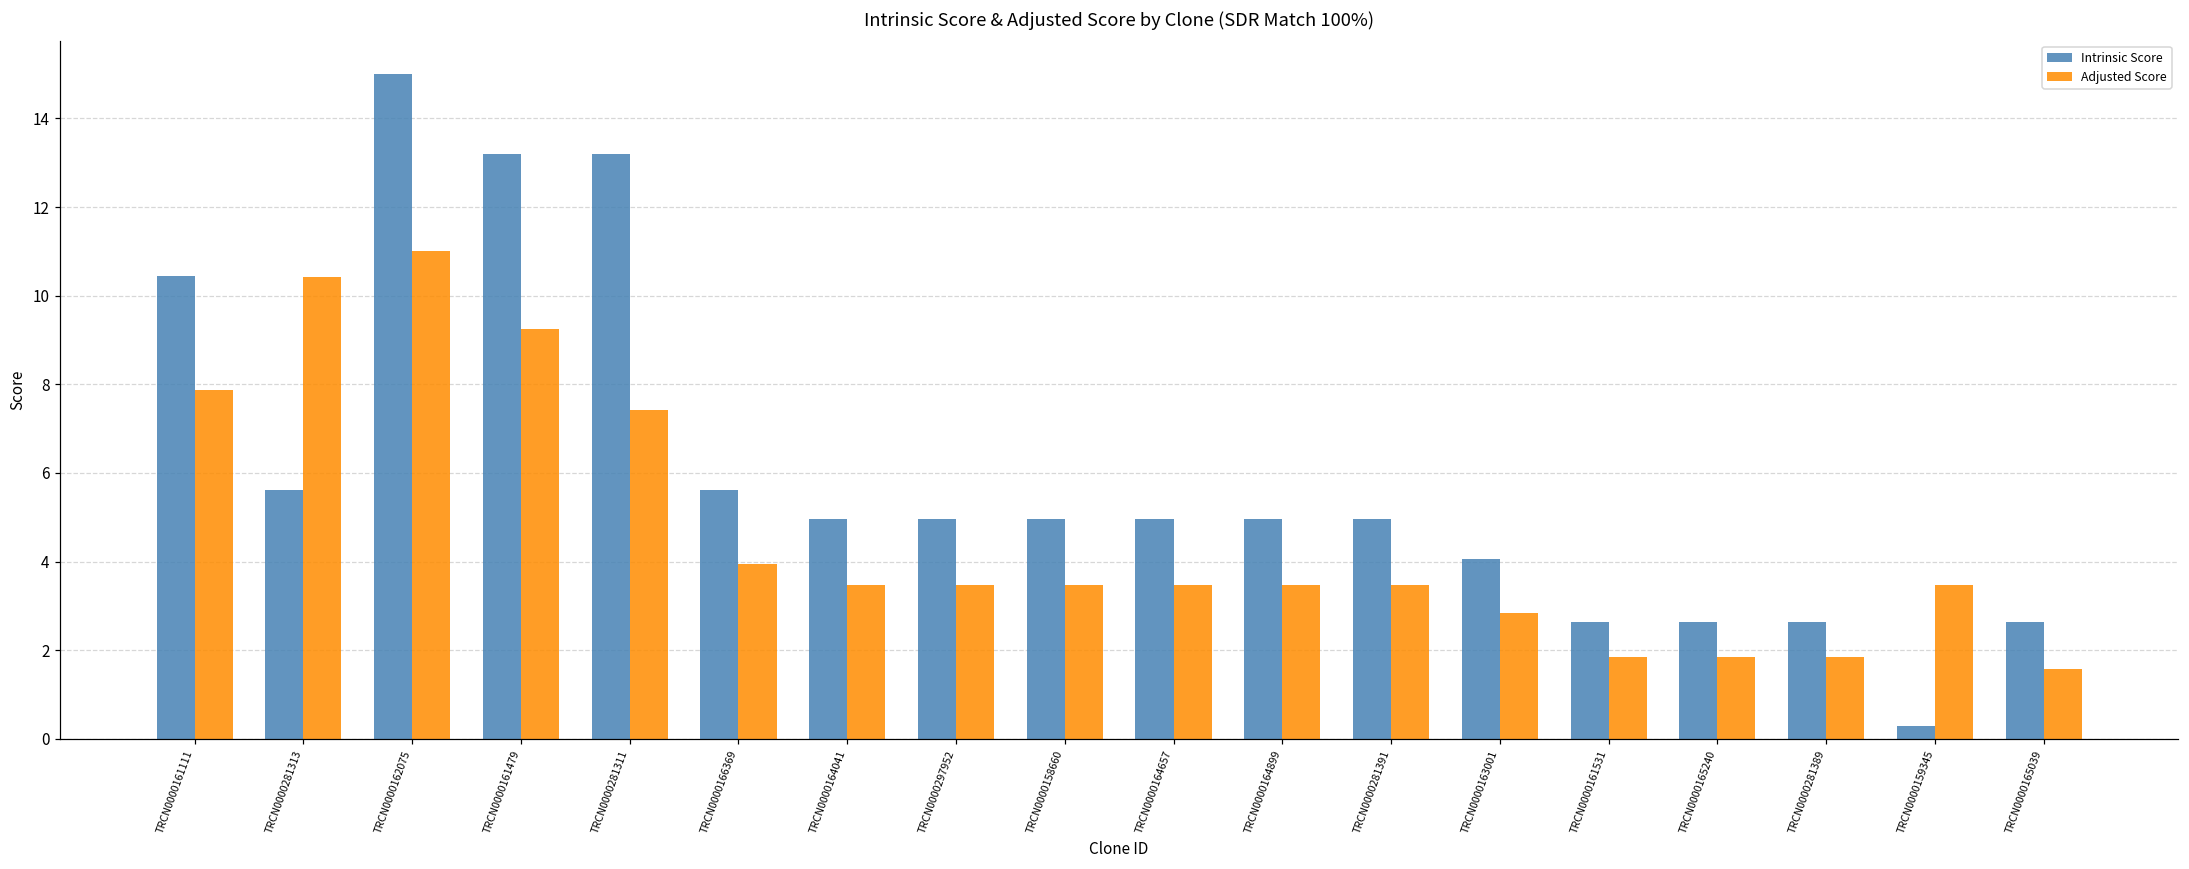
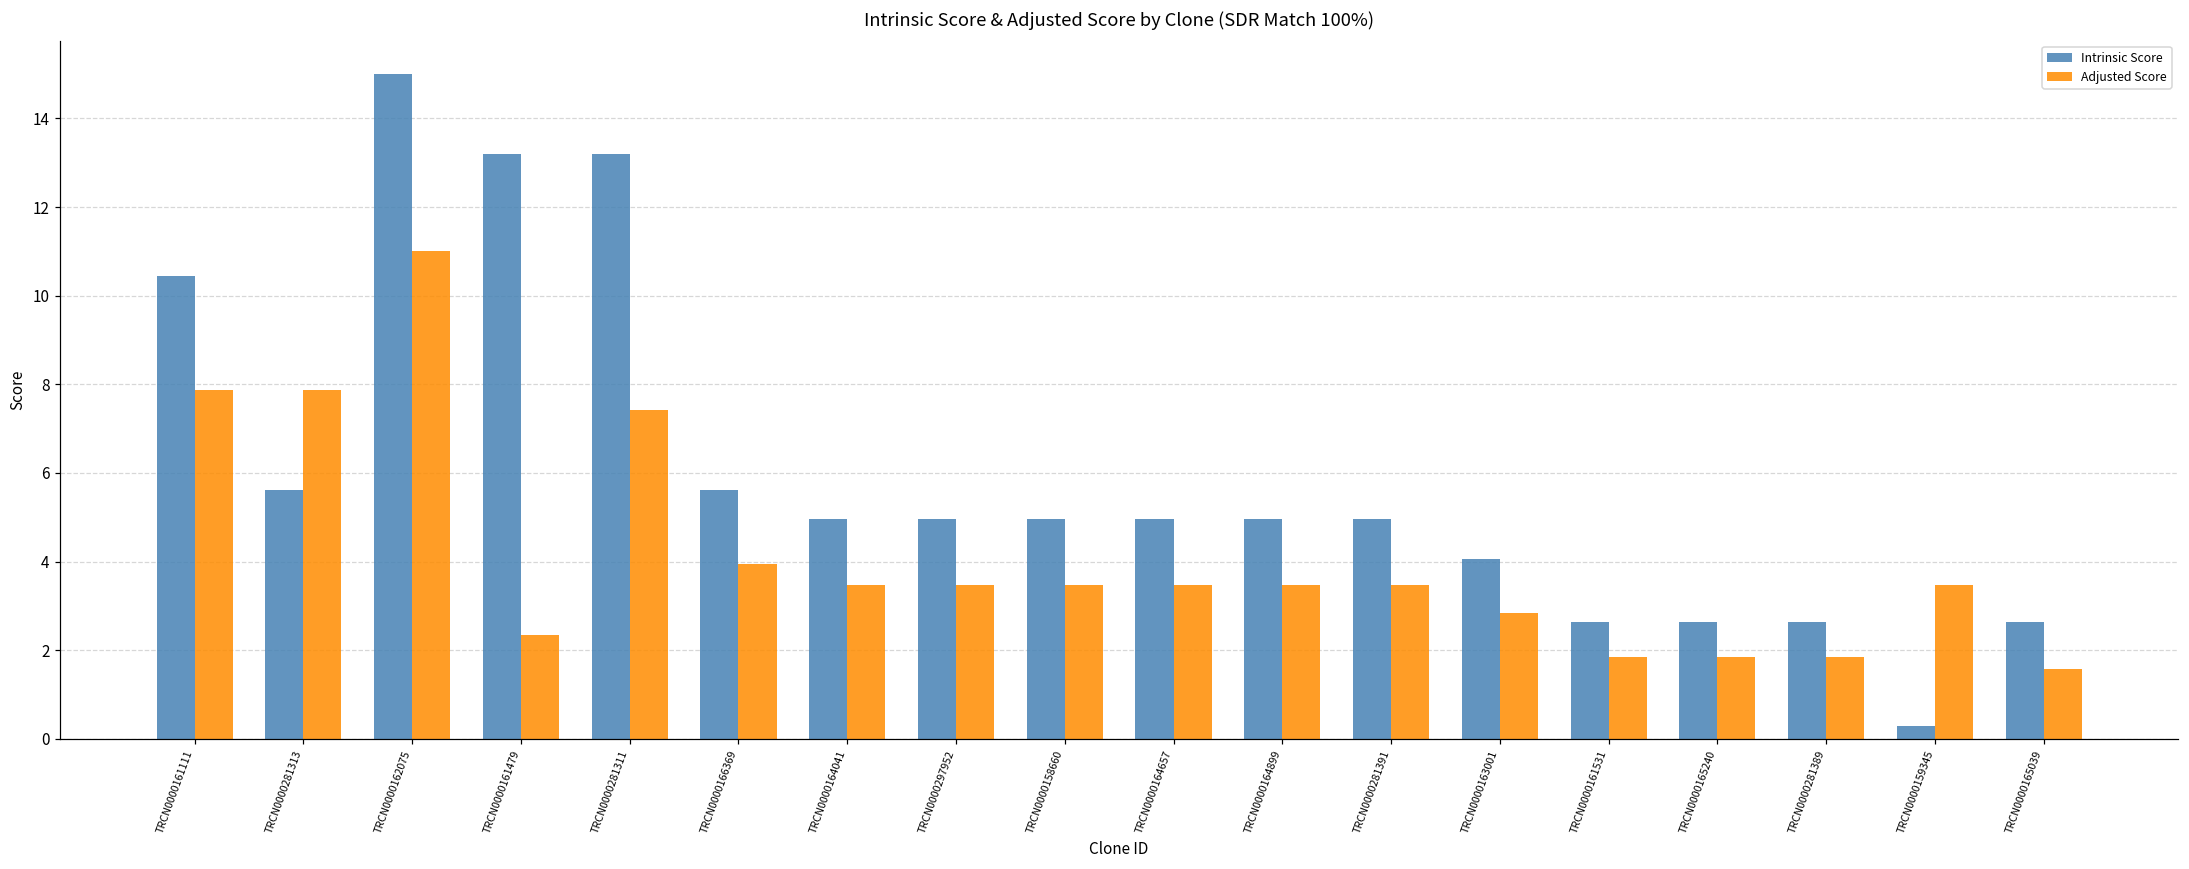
  {
    "Intrinsic Score": {
      "TRCN0000161111": 10.5,
      "TRCN0000281313": 5.6,
      "TRCN0000162075": 15.0,
      "TRCN0000161479": 13.2,
      "TRCN0000281311": 13.2,
      "TRCN0000166369": 5.6,
      "TRCN0000164041": 5.0,
      "TRCN0000297952": 5.0,
      "TRCN0000158660": 5.0,
      "TRCN0000164657": 5.0,
      "TRCN0000164899": 5.0,
      "TRCN0000281391": 5.0,
      "TRCN0000163001": 4.1,
      "TRCN0000161531": 2.6,
      "TRCN0000165240": 2.6,
      "TRCN0000281389": 2.6,
      "TRCN0000159345": 0.3,
      "TRCN0000165039": 2.6
    },
    "Adjusted Score": {
      "TRCN0000161111": 7.9,
-     "TRCN0000281313": 10.4,
+     "TRCN0000281313": 7.9,
      "TRCN0000162075": 11.0,
-     "TRCN0000161479": 9.2,
+     "TRCN0000161479": 2.3,
      "TRCN0000281311": 7.4,
      "TRCN0000166369": 3.9,
      "TRCN0000164041": 3.5,
      "TRCN0000297952": 3.5,
      "TRCN0000158660": 3.5,
      "TRCN0000164657": 3.5,
      "TRCN0000164899": 3.5,
      "TRCN0000281391": 3.5,
      "TRCN0000163001": 2.8,
      "TRCN0000161531": 1.8,
      "TRCN0000165240": 1.8,
      "TRCN0000281389": 1.8,
      "TRCN0000159345": 3.5,
      "TRCN0000165039": 1.6
    }
  }
